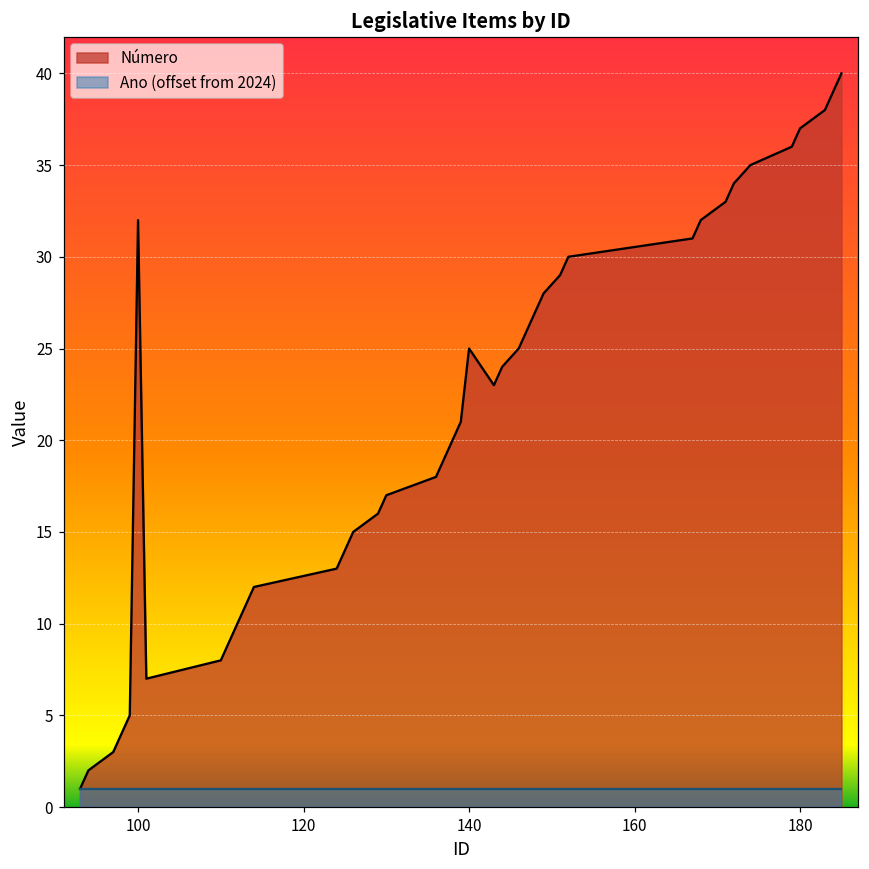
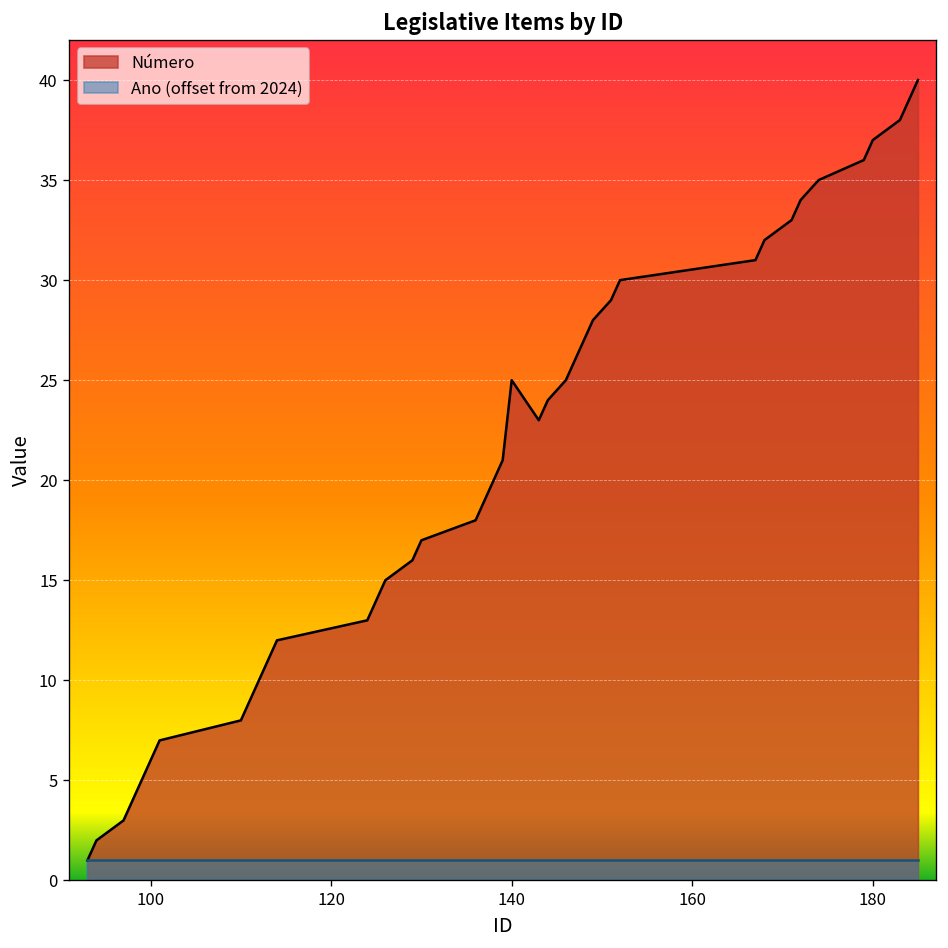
  {
    "Número": {
-     "100": 32,
+     "100": 6,
      "140": 25,
      "180": 37
    },
    "Ano (offset from 2024)": {
      "100": 1,
      "140": 1,
      "180": 1
    }
  }
